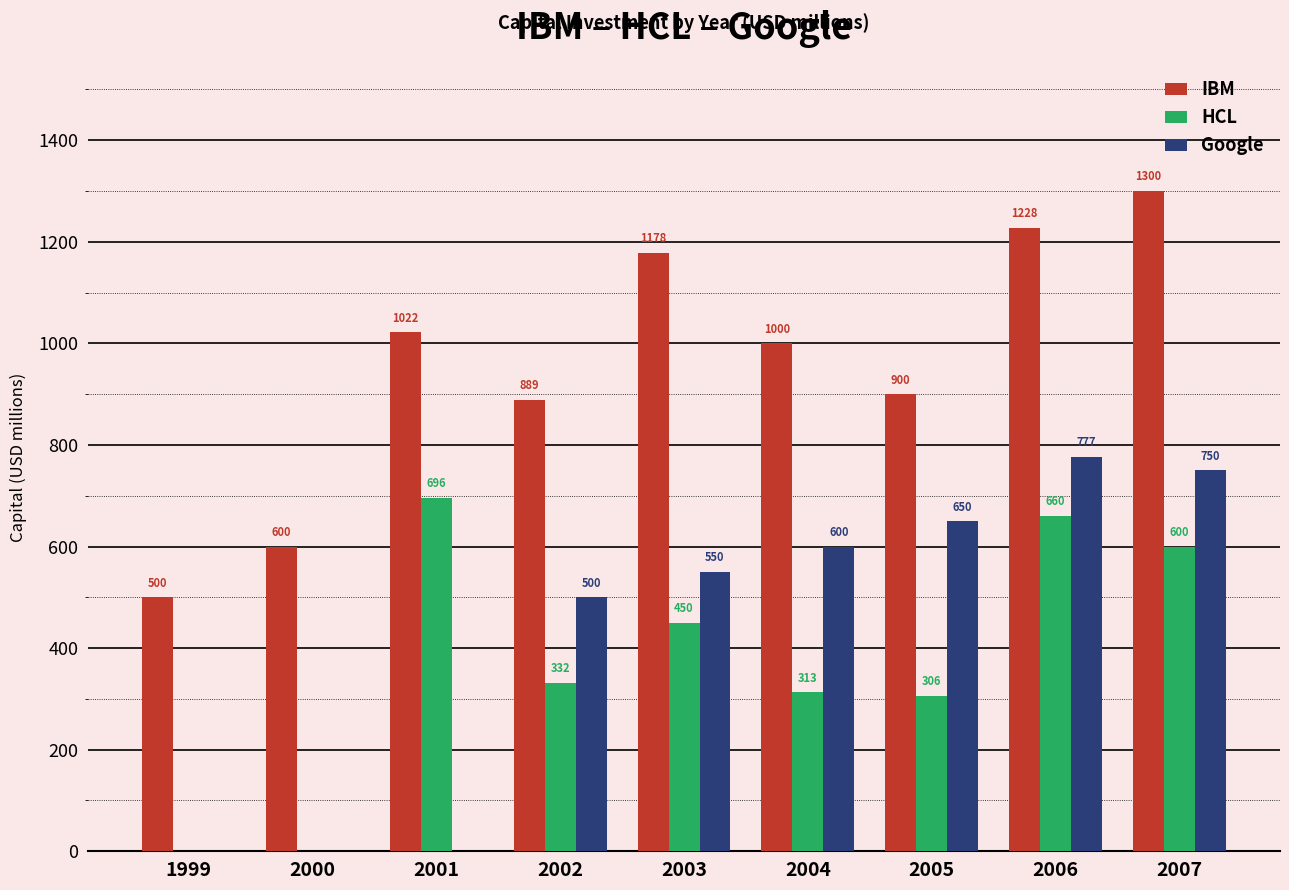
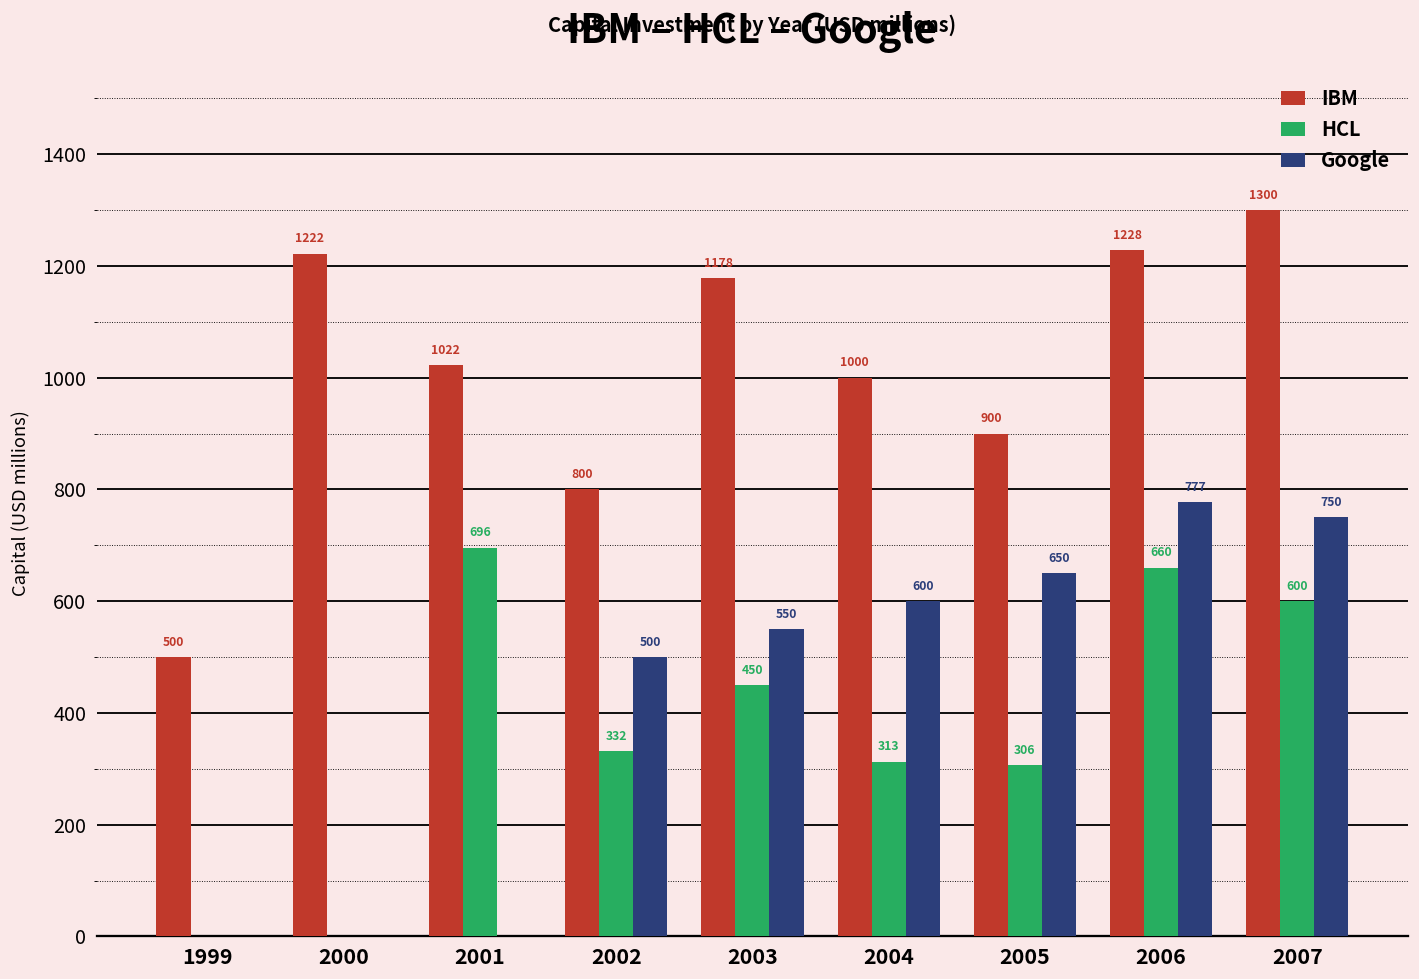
  {
    "IBM": {
      "1999": 500,
-     "2000": 600,
+     "2000": 1222,
      "2001": 1022,
-     "2002": 889,
+     "2002": 800,
      "2003": 1178,
      "2004": 1000,
      "2005": 900,
      "2006": 1228,
      "2007": 1300
    },
    "HCL": {
      "2001": 696,
      "2002": 332,
      "2003": 450,
      "2004": 313,
      "2005": 306,
      "2006": 660,
      "2007": 600
    },
    "Google": {
      "2002": 500,
      "2003": 550,
      "2004": 600,
      "2005": 650,
      "2006": 777,
      "2007": 750
    }
  }
